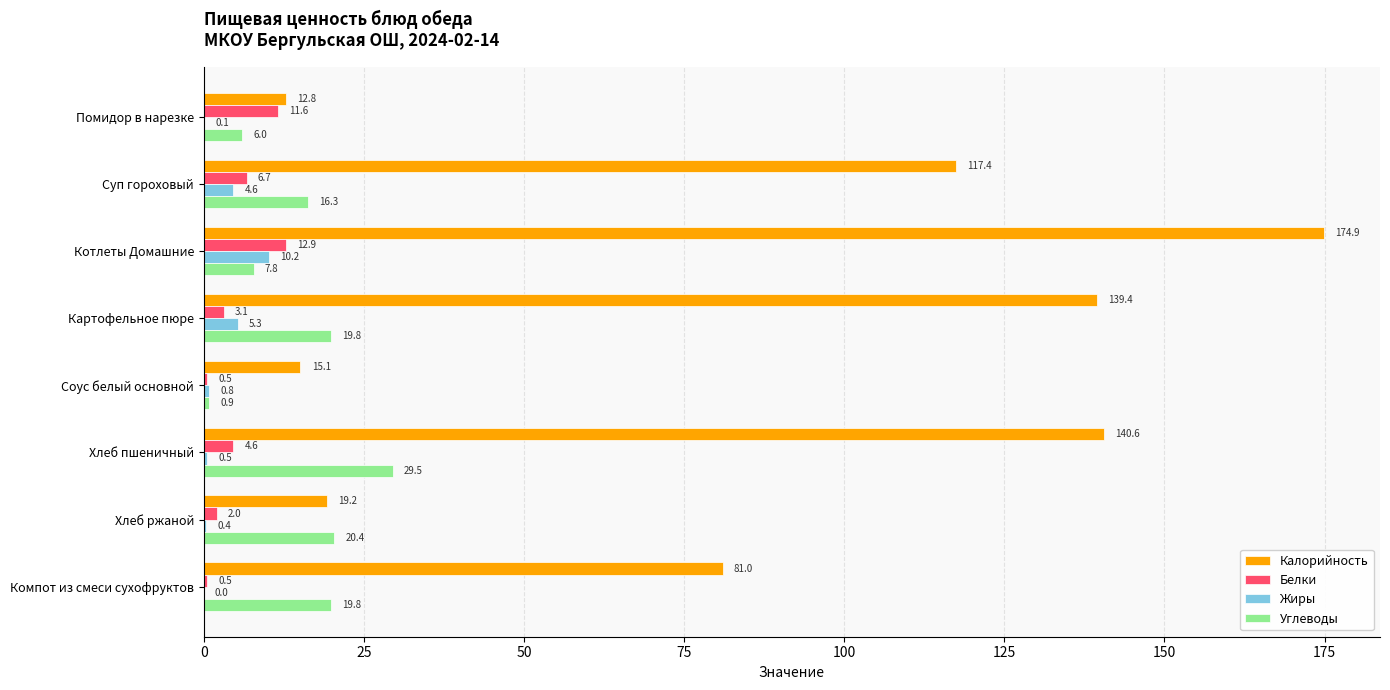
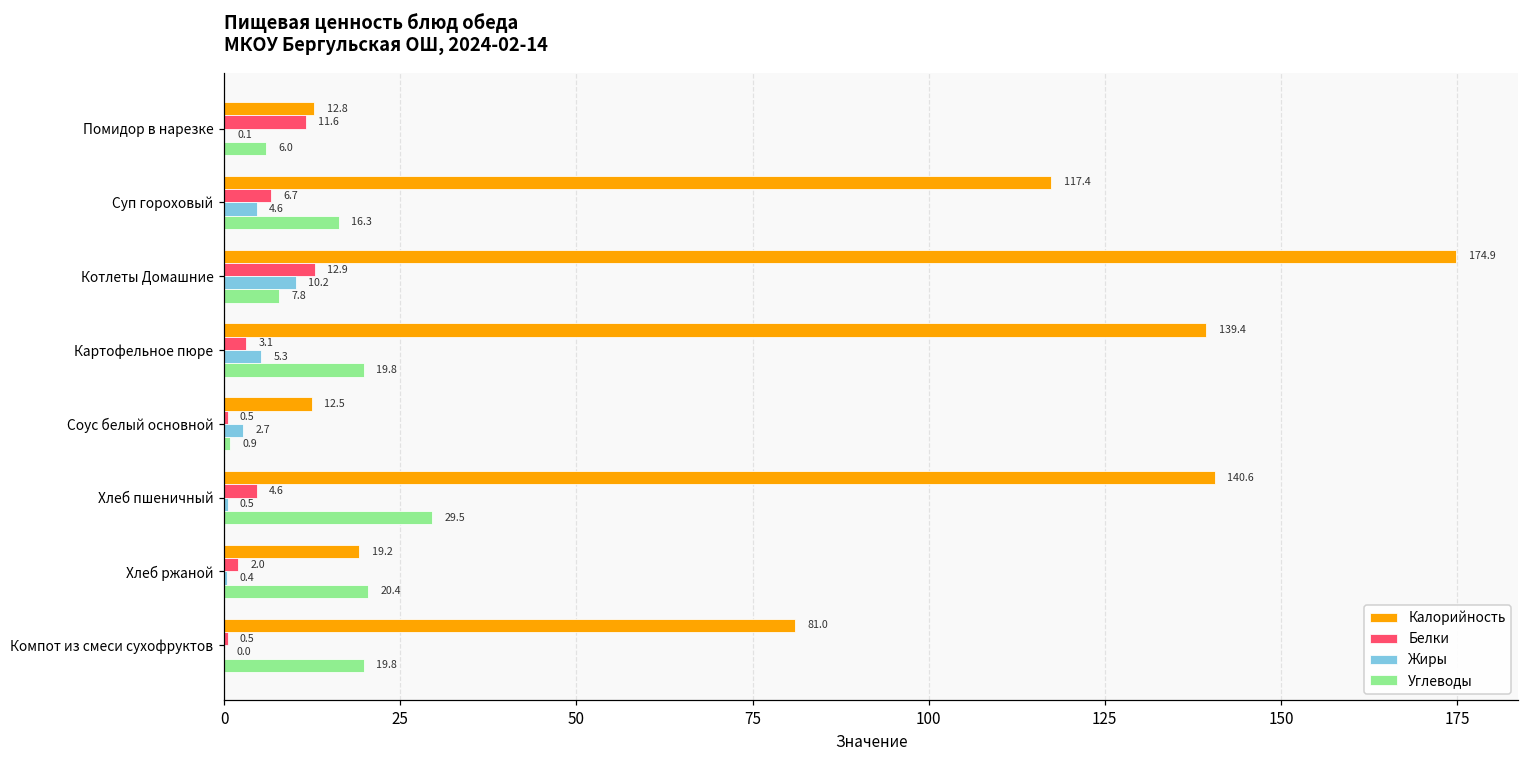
  {
    "Калорийность": {
      "Помидор в нарезке": 12.8,
      "Суп гороховый": 117.4,
      "Котлеты Домашние": 174.9,
      "Картофельное пюре": 139.4,
-     "Соус белый основной": 15.1,
+     "Соус белый основной": 12.5,
      "Хлеб пшеничный": 140.6,
      "Хлеб ржаной": 19.2,
      "Компот из смеси сухофруктов": 81.0
    },
    "Белки": {
      "Помидор в нарезке": 11.6,
      "Суп гороховый": 6.7,
      "Котлеты Домашние": 12.9,
      "Картофельное пюре": 3.1,
      "Соус белый основной": 0.5,
      "Хлеб пшеничный": 4.6,
      "Хлеб ржаной": 2.0,
      "Компот из смеси сухофруктов": 0.5
    },
    "Жиры": {
      "Помидор в нарезке": 0.1,
      "Суп гороховый": 4.6,
      "Котлеты Домашние": 10.2,
      "Картофельное пюре": 5.3,
-     "Соус белый основной": 0.8,
+     "Соус белый основной": 2.7,
      "Хлеб пшеничный": 0.5,
      "Хлеб ржаной": 0.4,
      "Компот из смеси сухофруктов": 0.0
    },
    "Углеводы": {
      "Помидор в нарезке": 6.0,
      "Суп гороховый": 16.3,
      "Котлеты Домашние": 7.8,
      "Картофельное пюре": 19.8,
      "Соус белый основной": 0.9,
      "Хлеб пшеничный": 29.5,
      "Хлеб ржаной": 20.4,
      "Компот из смеси сухофруктов": 19.8
    }
  }
